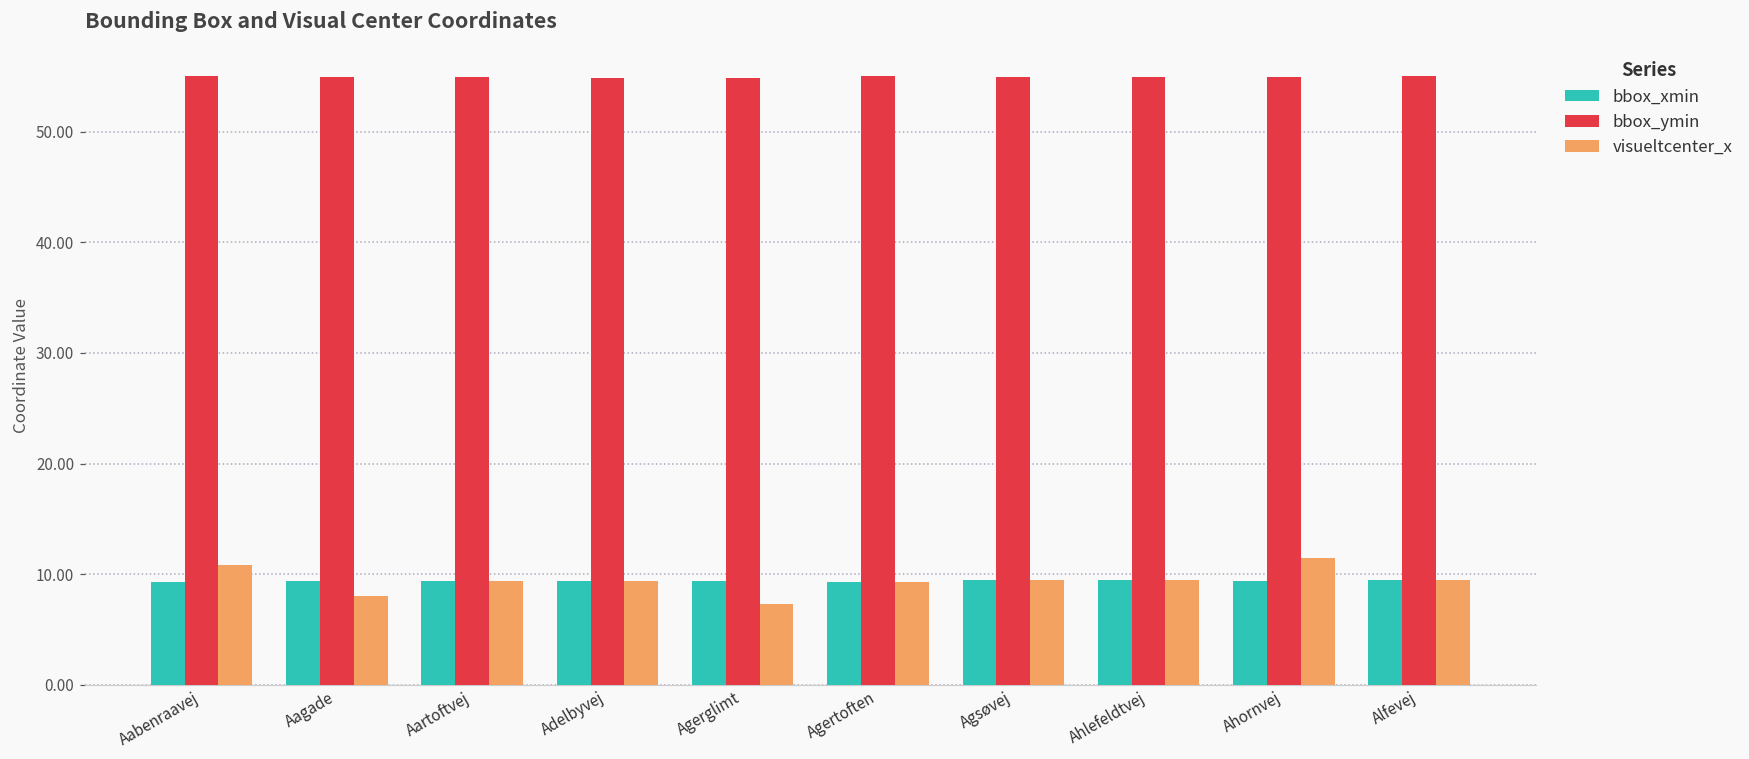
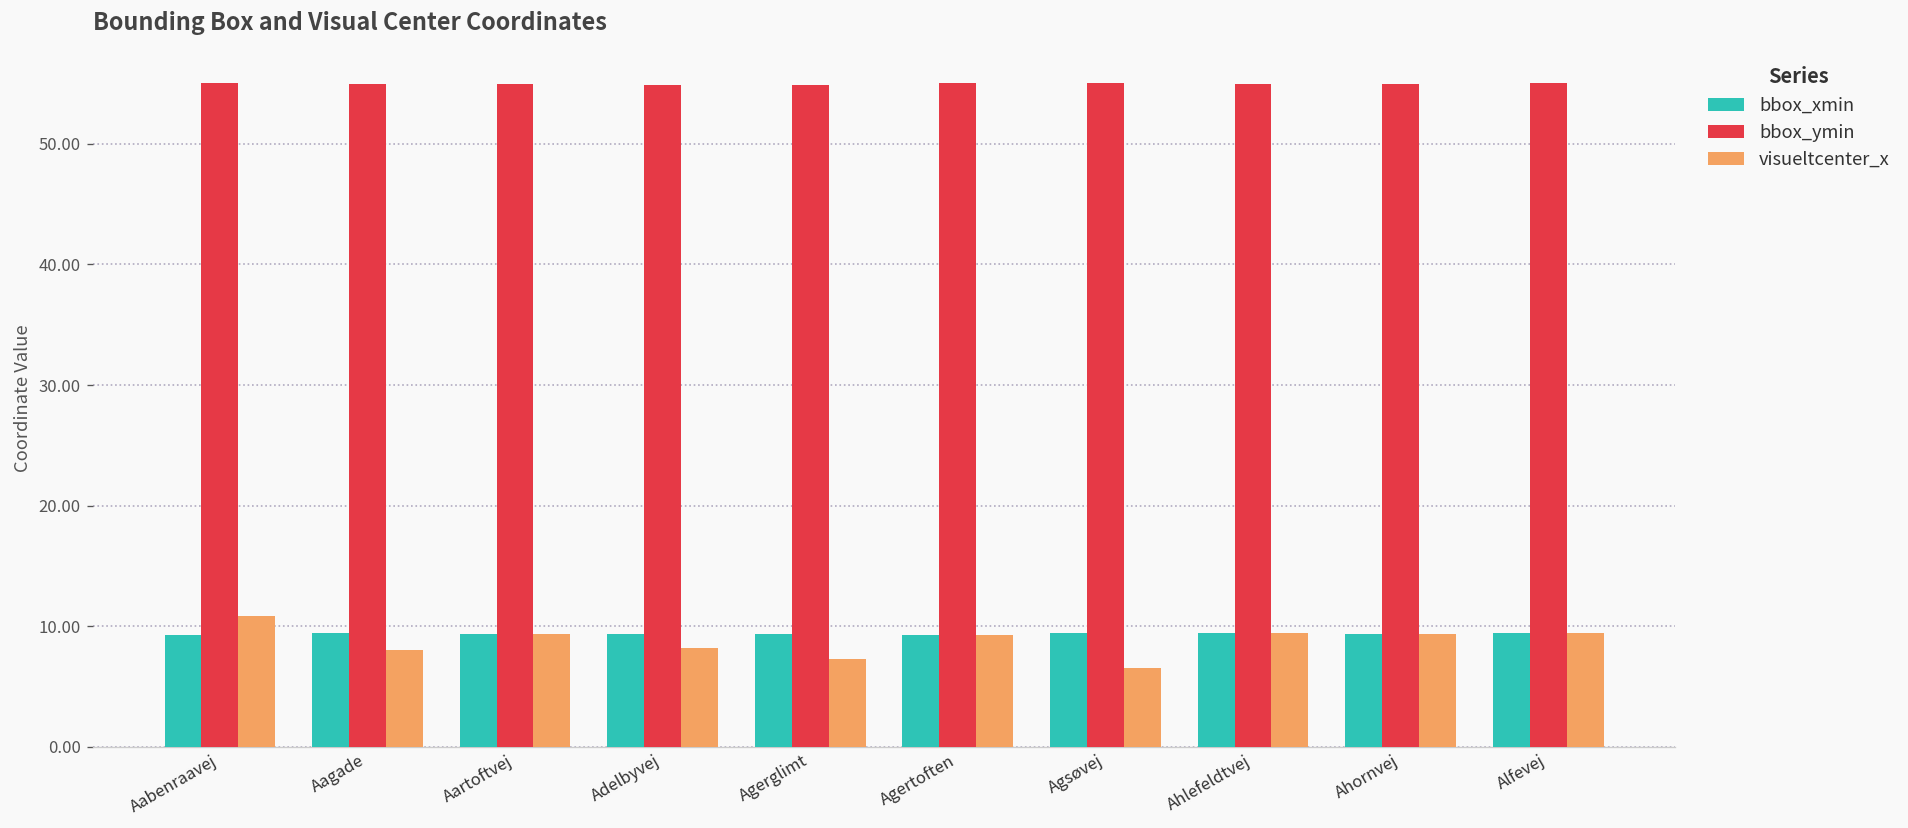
  {
    "bbox_xmin": {
      "Aabenraavej": 9.3,
      "Aagade": 9.4,
      "Aartoftvej": 9.4,
      "Adelbyvej": 9.4,
      "Agerglimt": 9.4,
      "Agertoften": 9.3,
      "Agsøvej": 9.5,
      "Ahlefeldtvej": 9.4,
      "Ahornvej": 9.4,
      "Alfevej": 9.5
    },
    "bbox_ymin": {
      "Aabenraavej": 55.0,
      "Aagade": 54.9,
      "Aartoftvej": 54.9,
      "Adelbyvej": 54.8,
      "Agerglimt": 54.9,
      "Agertoften": 55.0,
      "Agsøvej": 55.0,
      "Ahlefeldtvej": 54.9,
      "Ahornvej": 54.9,
      "Alfevej": 55.0
    },
    "visueltcenter_x": {
      "Aabenraavej": 10.9,
      "Aagade": 8.0,
      "Aartoftvej": 9.4,
-     "Adelbyvej": 9.4,
+     "Adelbyvej": 8.2,
      "Agerglimt": 7.3,
      "Agertoften": 9.3,
-     "Agsøvej": 9.5,
+     "Agsøvej": 6.6,
      "Ahlefeldtvej": 9.4,
-     "Ahornvej": 11.5,
+     "Ahornvej": 9.4,
      "Alfevej": 9.5
    }
  }
